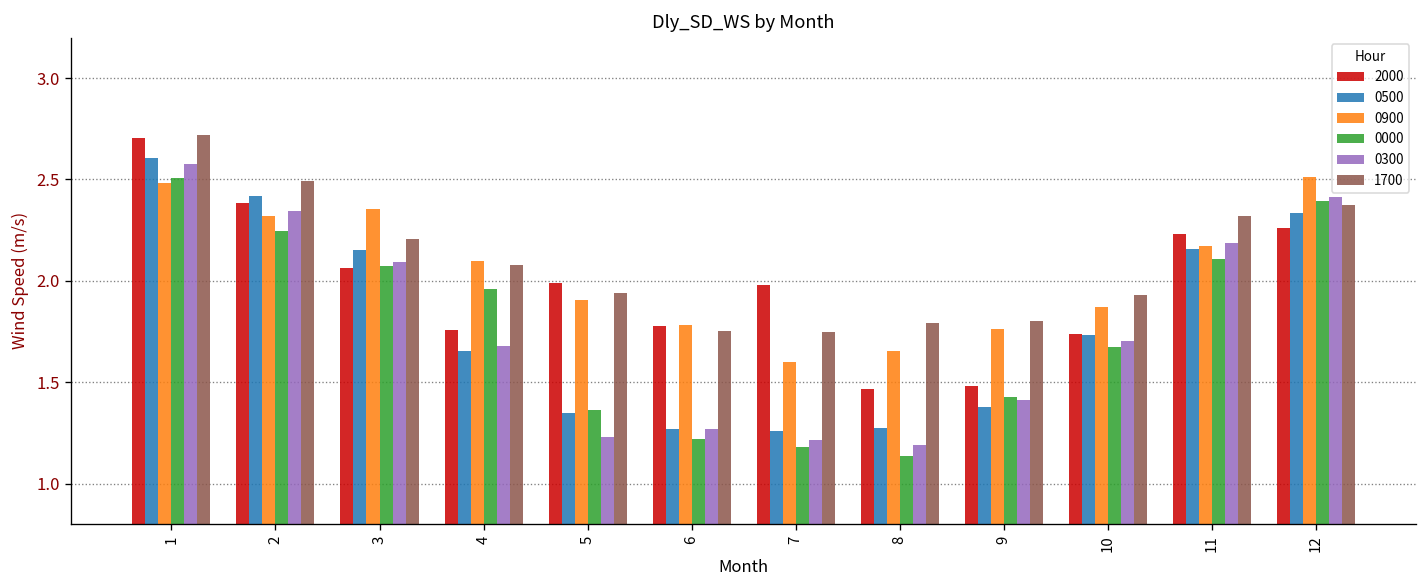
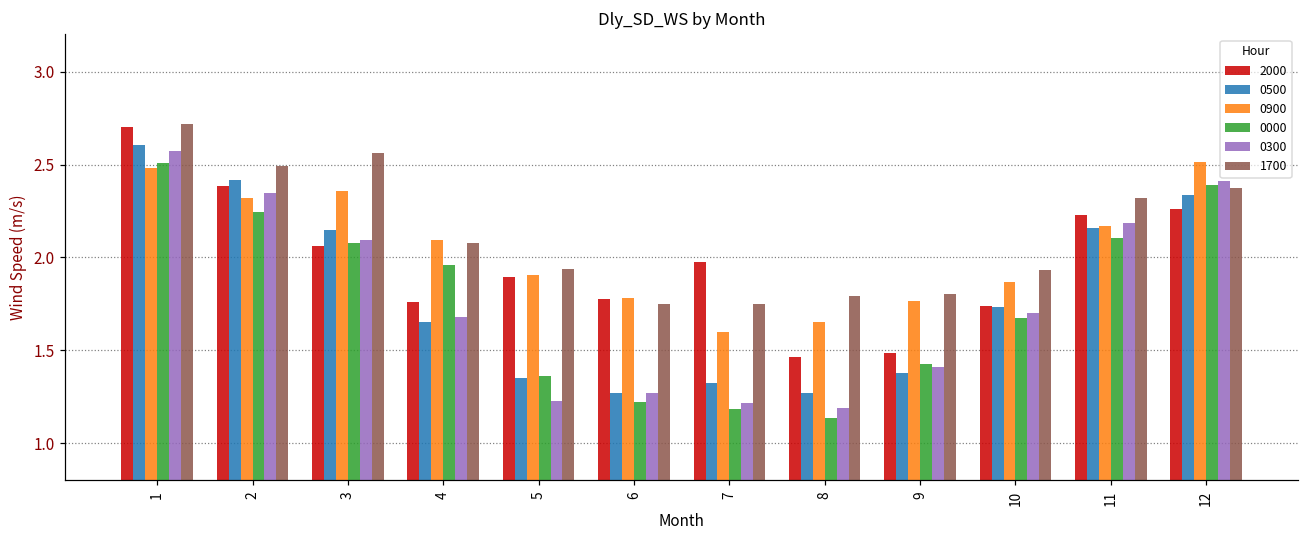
  {
    "2000": {
      "1": 2.70,
      "2": 2.39,
      "3": 2.06,
      "4": 1.76,
-     "5": 1.99,
+     "5": 1.90,
      "6": 1.78,
      "7": 1.98,
      "8": 1.46,
      "9": 1.48,
      "10": 1.74,
      "11": 2.23,
      "12": 2.26
    },
    "0500": {
      "1": 2.61,
      "2": 2.42,
      "3": 2.15,
      "4": 1.65,
      "5": 1.35,
      "6": 1.27,
-     "7": 1.26,
+     "7": 1.33,
      "8": 1.27,
      "9": 1.38,
      "10": 1.74,
      "11": 2.16,
      "12": 2.34
    },
    "0900": {
      "1": 2.48,
      "2": 2.32,
      "3": 2.36,
      "4": 2.10,
      "5": 1.91,
      "6": 1.78,
      "7": 1.60,
      "8": 1.66,
      "9": 1.76,
      "10": 1.87,
      "11": 2.17,
      "12": 2.51
    },
    "0000": {
      "1": 2.51,
      "2": 2.25,
      "3": 2.08,
      "4": 1.96,
      "5": 1.36,
      "6": 1.22,
      "7": 1.18,
      "8": 1.14,
      "9": 1.43,
      "10": 1.68,
      "11": 2.11,
      "12": 2.39
    },
    "0300": {
      "1": 2.57,
      "2": 2.35,
      "3": 2.10,
      "4": 1.68,
      "5": 1.23,
      "6": 1.27,
      "7": 1.22,
      "8": 1.19,
      "9": 1.41,
      "10": 1.70,
      "11": 2.19,
      "12": 2.41
    },
    "1700": {
      "1": 2.72,
      "2": 2.49,
-     "3": 2.20,
+     "3": 2.56,
      "4": 2.08,
      "5": 1.94,
      "6": 1.75,
      "7": 1.75,
      "8": 1.79,
      "9": 1.80,
      "10": 1.93,
      "11": 2.32,
      "12": 2.37
    }
  }
